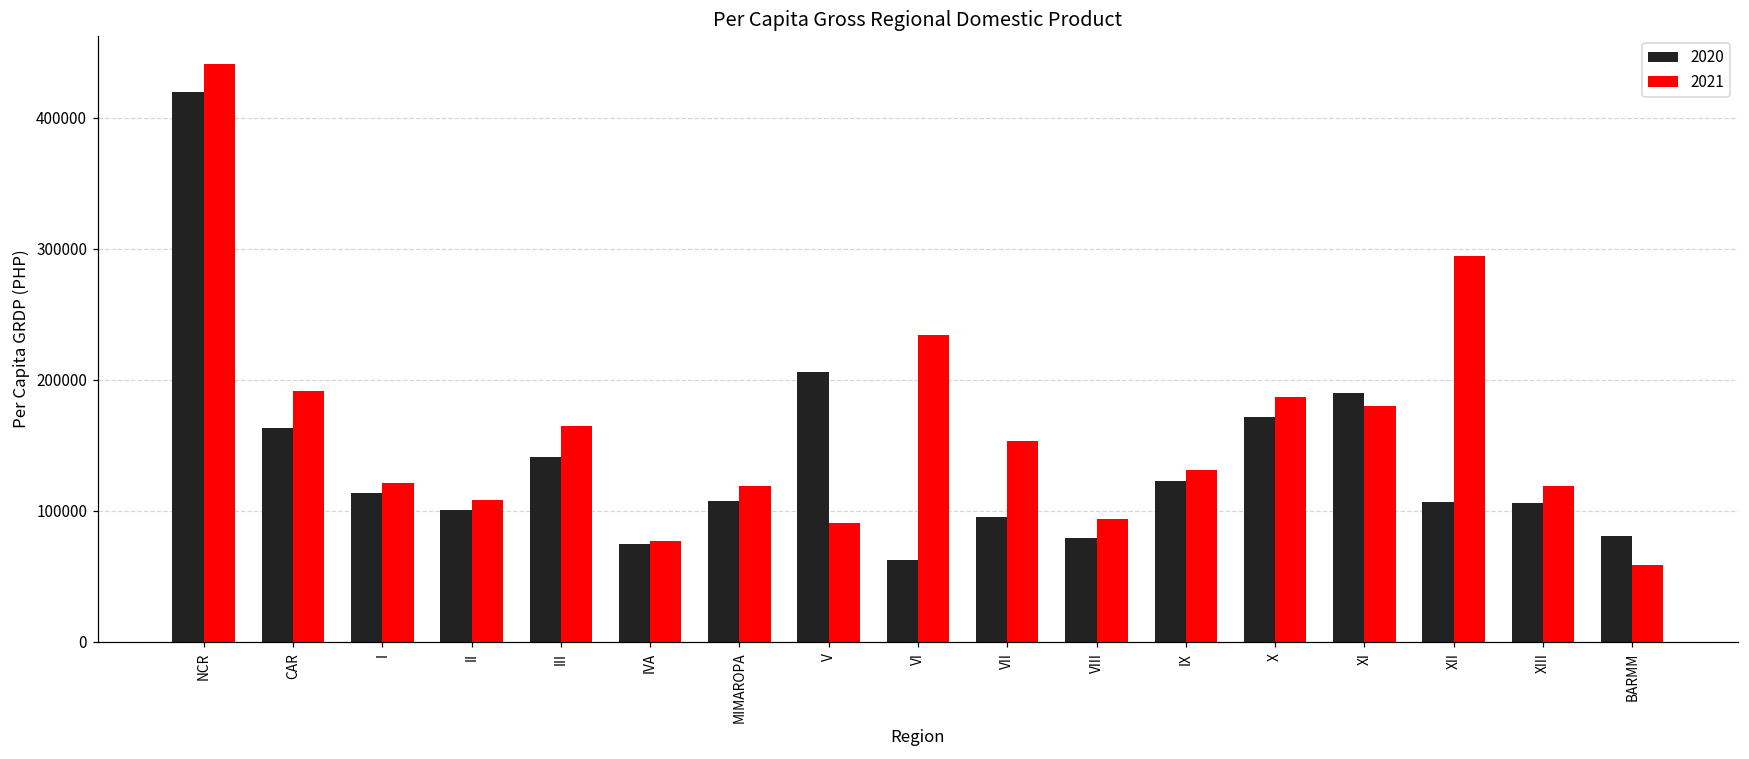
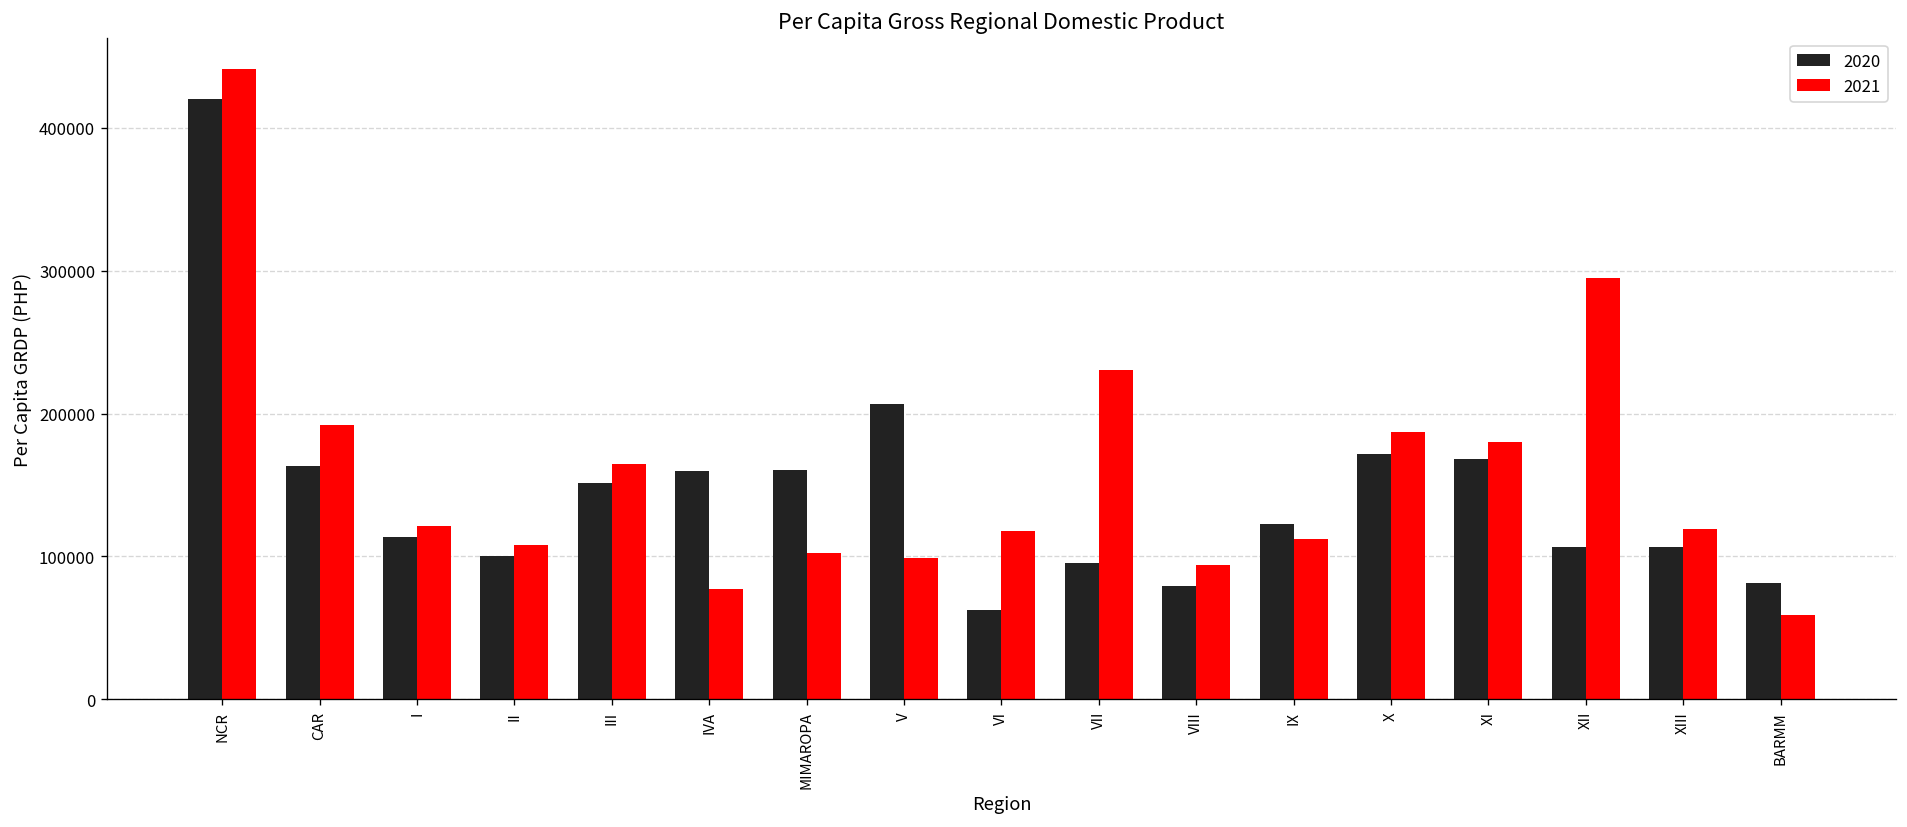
  {
    "2020": {
      "NCR": 420000,
      "CAR": 163000,
      "I": 113000,
      "II": 100000,
-     "III": 141000,
-     "IVA": 75000,
-     "MIMAROPA": 108000,
+     "III": 151000,
+     "IVA": 160000,
+     "MIMAROPA": 161000,
      "V": 206000,
      "VI": 63000,
      "VII": 95000,
      "VIII": 79000,
      "IX": 123000,
      "X": 171000,
-     "XI": 190000,
+     "XI": 168000,
      "XII": 107000,
      "XIII": 106000,
      "BARMM": 81000
    },
    "2021": {
      "NCR": 441000,
      "CAR": 192000,
      "I": 121000,
      "II": 108000,
      "III": 165000,
      "IVA": 77000,
-     "MIMAROPA": 119000,
-     "V": 91000,
-     "VI": 234000,
-     "VII": 154000,
+     "MIMAROPA": 103000,
+     "V": 99000,
+     "VI": 118000,
+     "VII": 230000,
      "VIII": 94000,
-     "IX": 131000,
+     "IX": 112000,
      "X": 187000,
      "XI": 180000,
      "XII": 295000,
      "XIII": 119000,
      "BARMM": 59000
    }
  }
